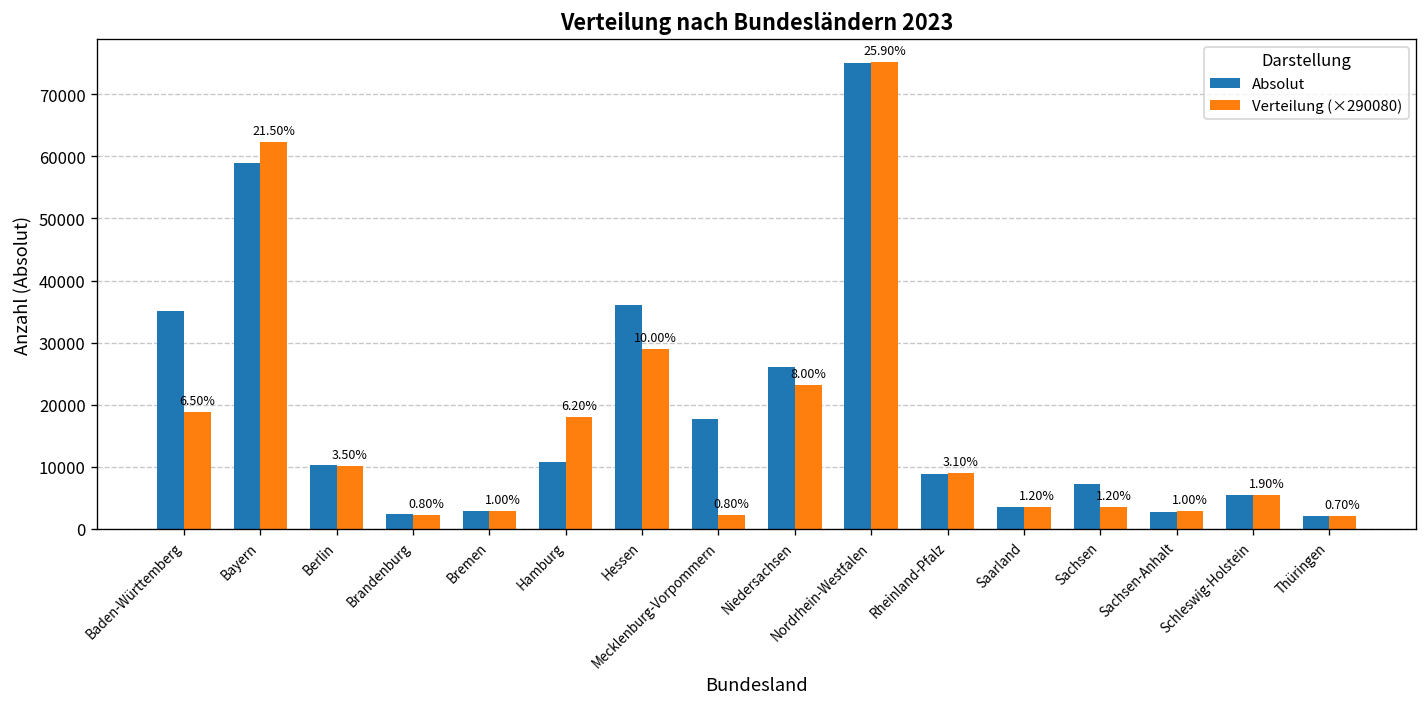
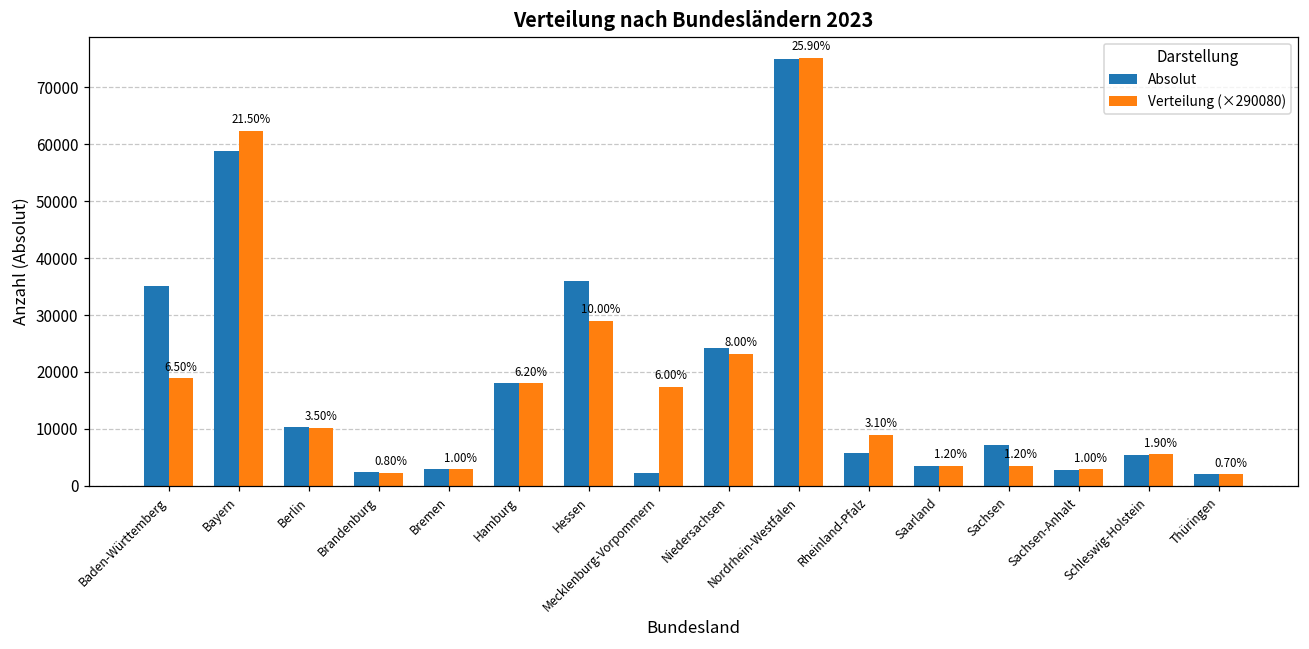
  {
    "Absolut": {
      "Baden-Württemberg": "35000",
      "Bayern": "59000",
      "Berlin": "10000",
      "Brandenburg": "2000",
      "Bremen": "3000",
-     "Hamburg": "11000",
+     "Hamburg": "18000",
      "Hessen": "36000",
-     "Mecklenburg-Vorpommern": "18000",
-     "Niedersachsen": "26000",
+     "Mecklenburg-Vorpommern": "2000",
+     "Niedersachsen": "24000",
      "Nordrhein-Westfalen": "75000",
-     "Rheinland-Pfalz": "9000",
+     "Rheinland-Pfalz": "6000",
      "Saarland": "4000",
      "Sachsen": "7000",
      "Sachsen-Anhalt": "3000",
      "Schleswig-Holstein": "6000",
      "Thüringen": "2000"
    },
    "Verteilung (×290080)": {
-     "Mecklenburg-Vorpommern": "0.80%"
+     "Mecklenburg-Vorpommern": "6.00%"
    }
  }
